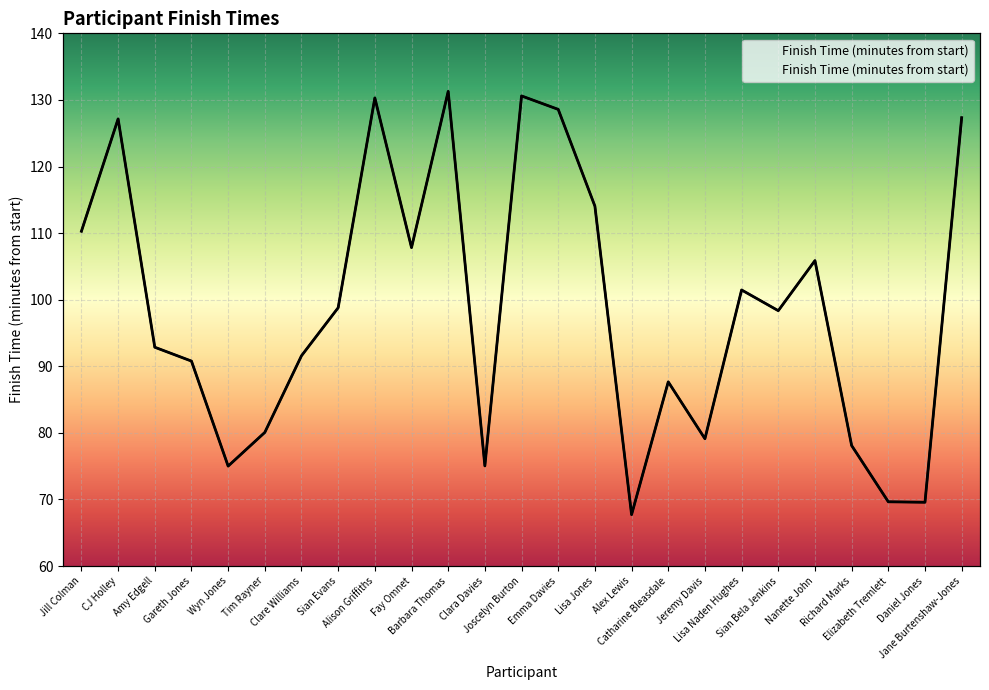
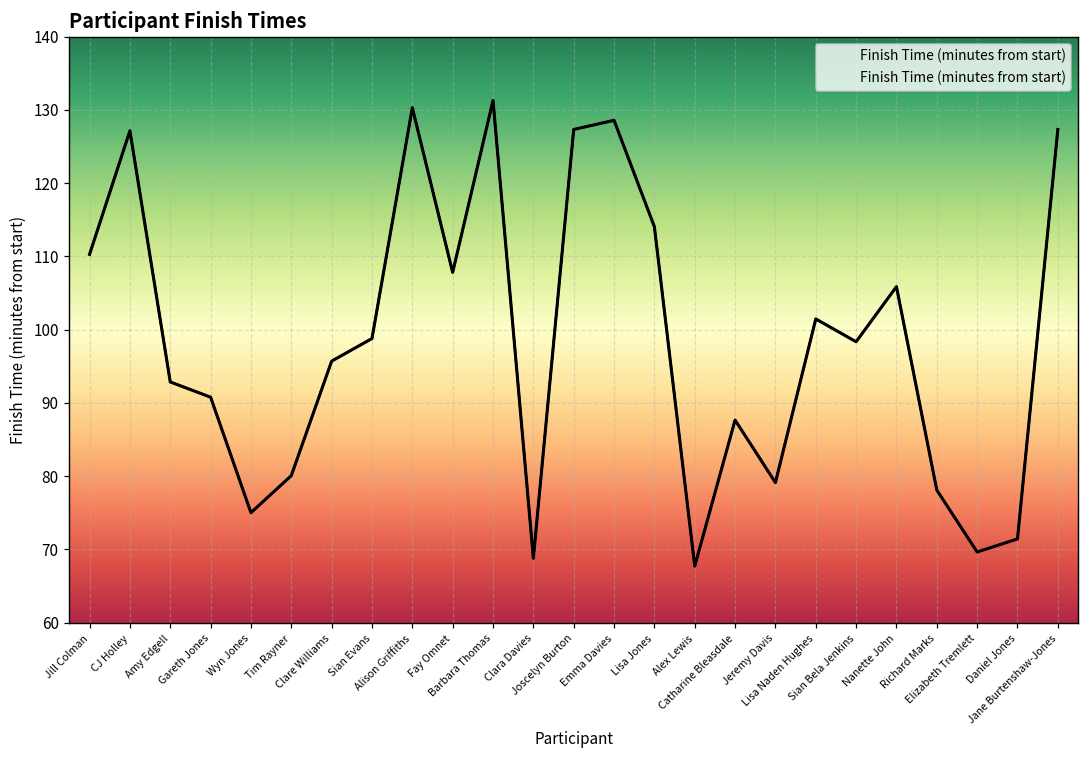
  {
    "Jill Colman": 110,
    "CJ Holley": 127,
    "Amy Edgell": 93,
    "Gareth Jones": 91,
    "Wyn Jones": 75,
    "Tim Rayner": 80,
-   "Clare Williams": 92,
+   "Clare Williams": 96,
    "Sian Evans": 99,
    "Alison Griffiths": 130,
    "Fay Omnet": 108,
    "Barbara Thomas": 131,
-   "Clara Davies": 75,
-   "Joscelyn Burton": 131,
+   "Clara Davies": 69,
+   "Joscelyn Burton": 127,
    "Emma Davies": 129,
    "Lisa Jones": 114,
    "Alex Lewis": 68,
    "Catharine Bleasdale": 88,
    "Jeremy Davis": 79,
    "Lisa Naden Hughes": 101,
    "Sian Bela Jenkins": 98,
    "Nanette John": 106,
    "Richard Marks": 78,
    "Elizabeth Tremlett": 70,
-   "Daniel Jones": 70,
+   "Daniel Jones": 71,
    "Jane Burtenshaw-Jones": 127
  }
